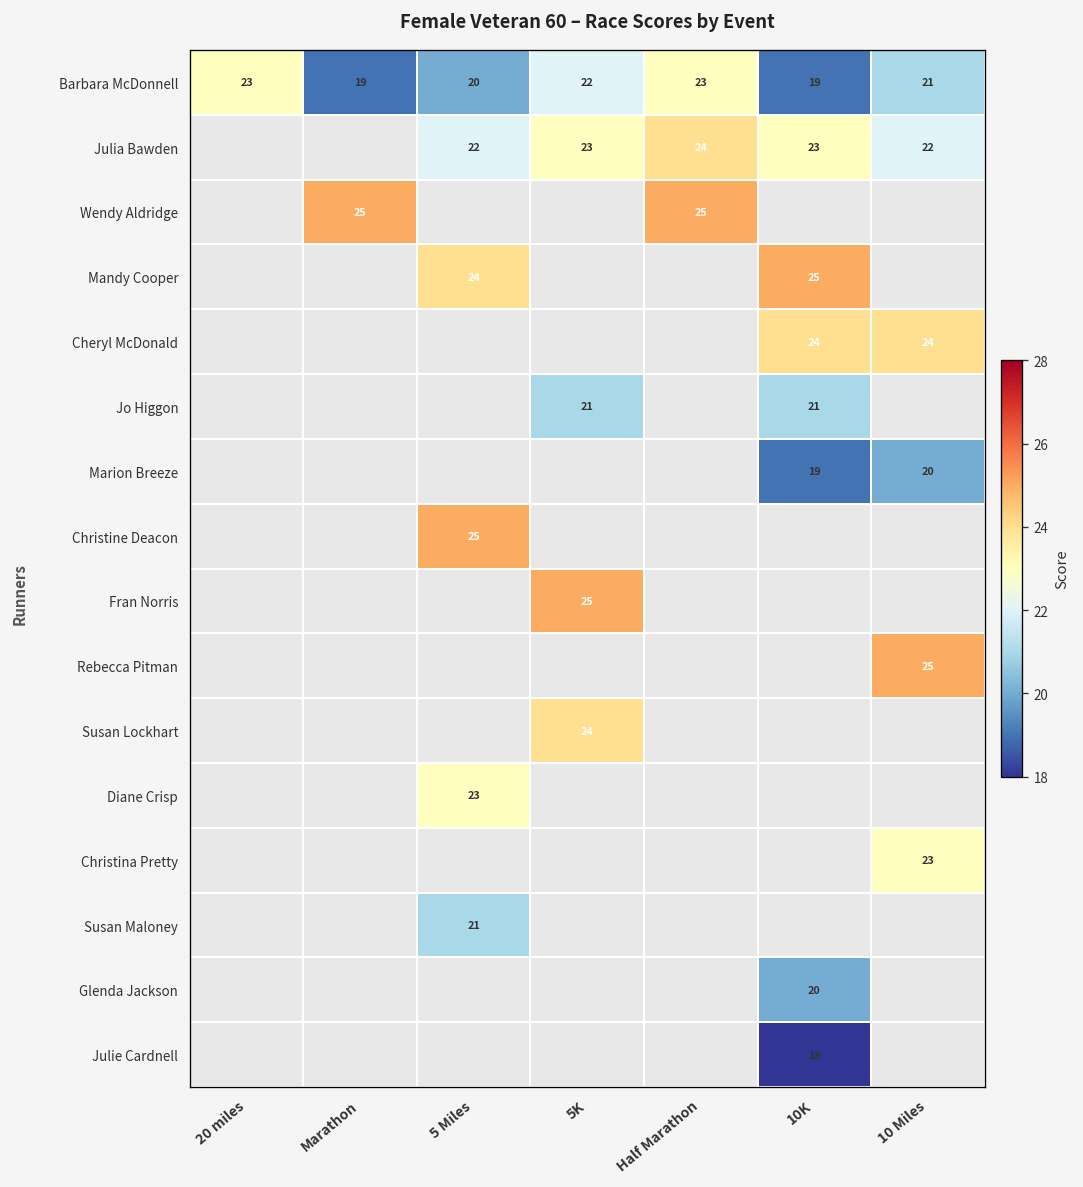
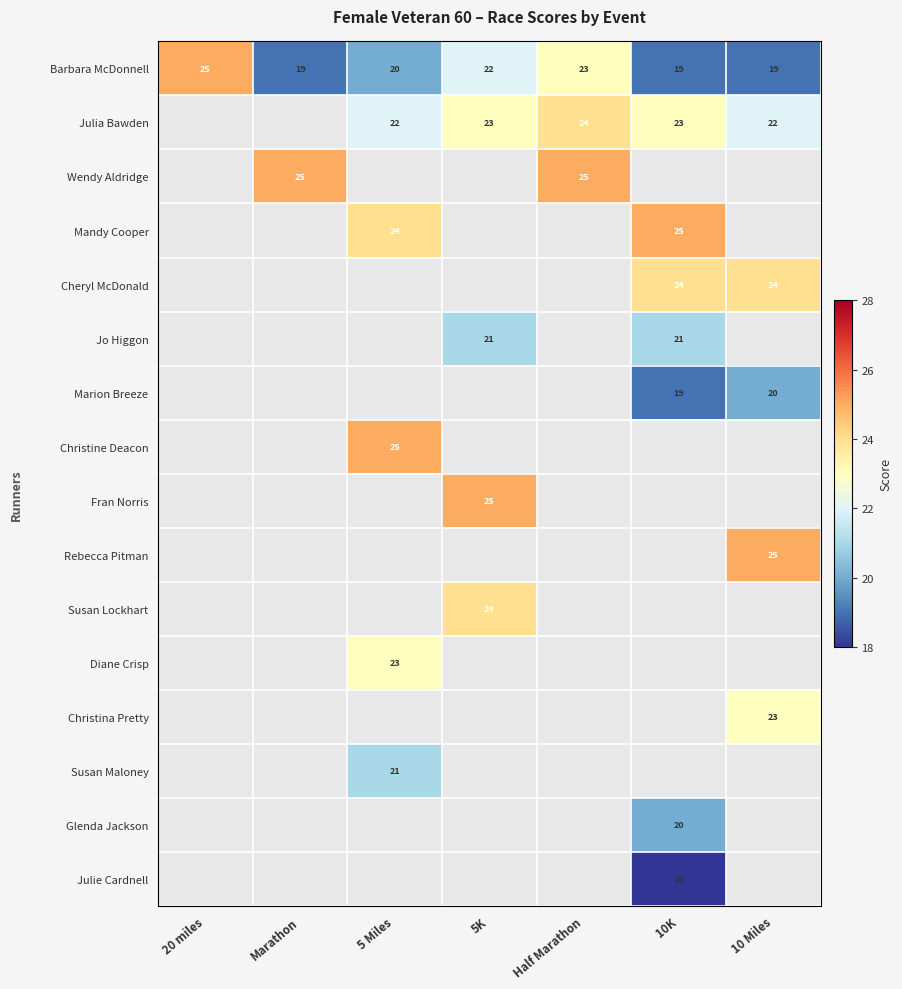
  {
    "Barbara McDonnell": {
-     "20 miles": 23,
+     "20 miles": 25,
      "Marathon": 19,
      "5 Miles": 20,
      "5K": 22,
      "Half Marathon": 23,
      "10K": 19,
-     "10 Miles": 21
+     "10 Miles": 19
    },
    "Julia Bawden": {
      "5 Miles": 22,
      "5K": 23,
      "Half Marathon": 24,
      "10K": 23,
      "10 Miles": 22
    },
    "Wendy Aldridge": {
      "Marathon": 25,
      "Half Marathon": 25
    },
    "Mandy Cooper": {
      "5 Miles": 24,
      "10K": 25
    },
    "Cheryl McDonald": {
      "10K": 24,
      "10 Miles": 24
    },
    "Jo Higgon": {
      "5K": 21,
      "10K": 21
    },
    "Marion Breeze": {
      "10K": 19,
      "10 Miles": 20
    },
    "Christine Deacon": {
      "5 Miles": 25
    },
    "Fran Norris": {
      "5K": 25
    },
    "Rebecca Pitman": {
      "10 Miles": 25
    },
    "Susan Lockhart": {
      "5K": 24
    },
    "Diane Crisp": {
      "5 Miles": 23
    },
    "Christina Pretty": {
      "10 Miles": 23
    },
    "Susan Maloney": {
      "5 Miles": 21
    },
    "Glenda Jackson": {
      "10K": 20
    },
    "Julie Cardnell": {
      "10K": 18
    }
  }
